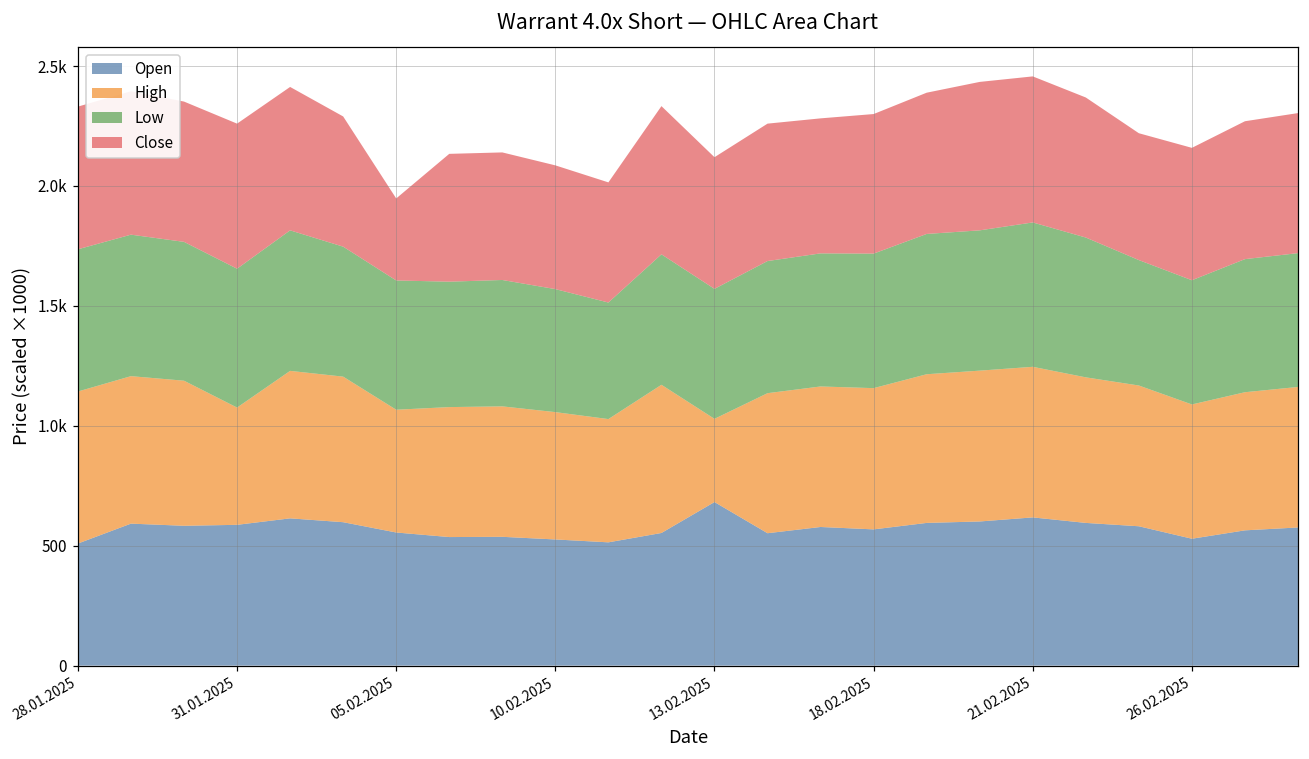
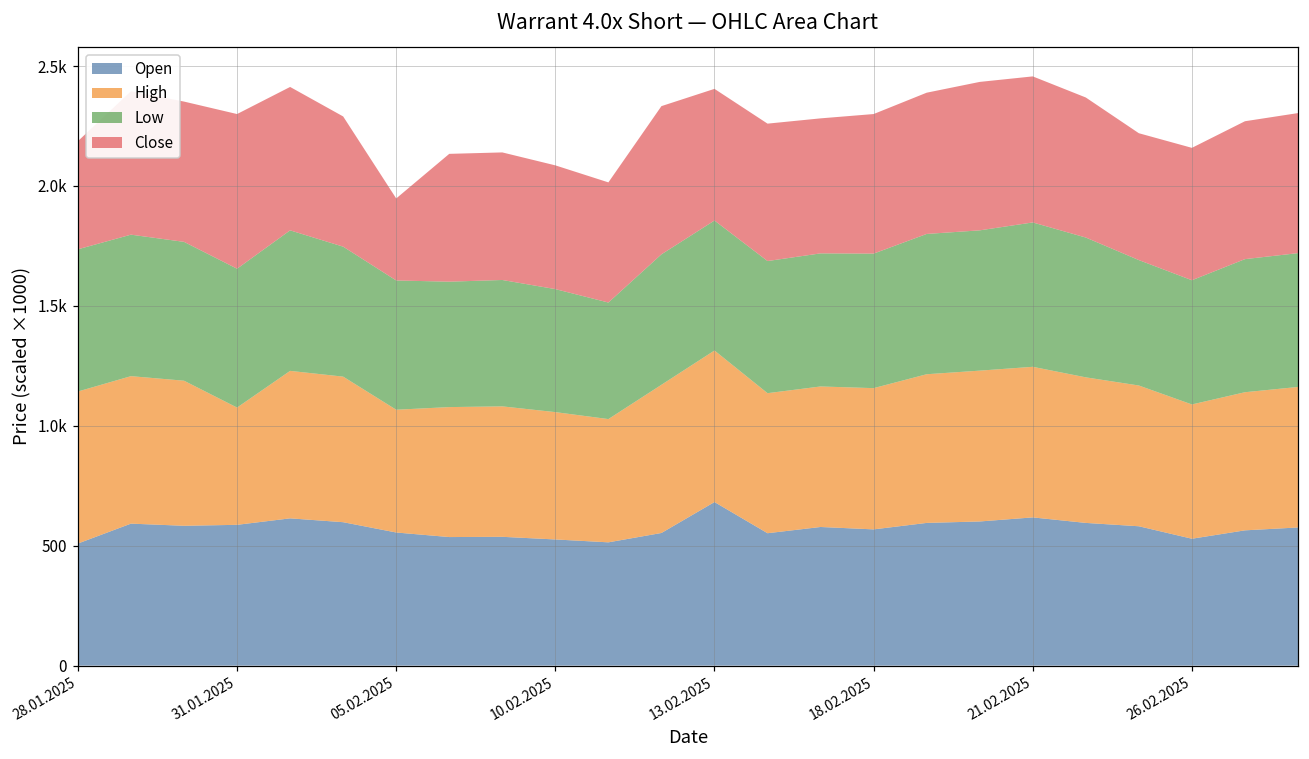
  {
    "Open": {
      "28.01.2025": 510,
      "31.01.2025": 590,
      "05.02.2025": 560,
      "10.02.2025": 530,
      "13.02.2025": 680,
      "18.02.2025": 570,
      "21.02.2025": 620,
      "26.02.2025": 530
    },
    "High": {
      "28.01.2025": 630,
      "31.01.2025": 490,
      "05.02.2025": 510,
      "10.02.2025": 530,
-     "13.02.2025": 350,
+     "13.02.2025": 630,
      "18.02.2025": 590,
      "21.02.2025": 630,
      "26.02.2025": 560
    },
    "Low": {
      "28.01.2025": 590,
      "31.01.2025": 580,
      "05.02.2025": 540,
      "10.02.2025": 510,
      "13.02.2025": 540,
      "18.02.2025": 560,
      "21.02.2025": 600,
      "26.02.2025": 520
    },
    "Close": {
-     "28.01.2025": 600,
-     "31.01.2025": 610,
+     "28.01.2025": 450,
+     "31.01.2025": 650,
      "05.02.2025": 340,
      "10.02.2025": 520,
      "13.02.2025": 550,
      "18.02.2025": 580,
      "21.02.2025": 610,
      "26.02.2025": 550
    }
  }
